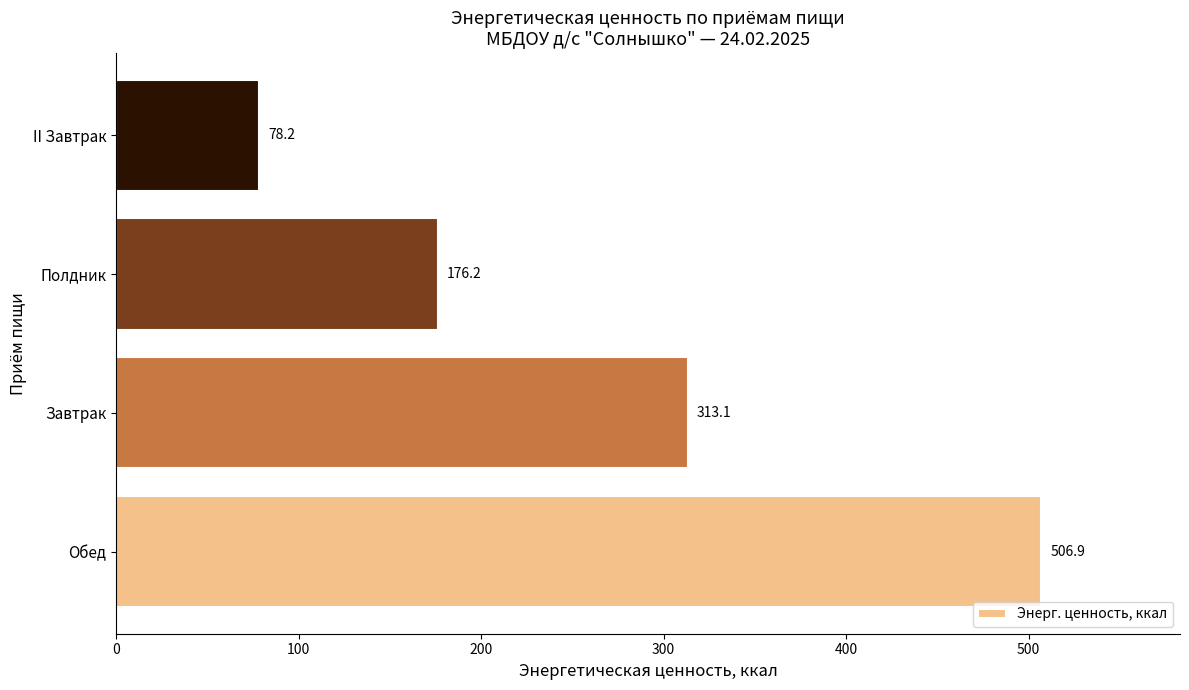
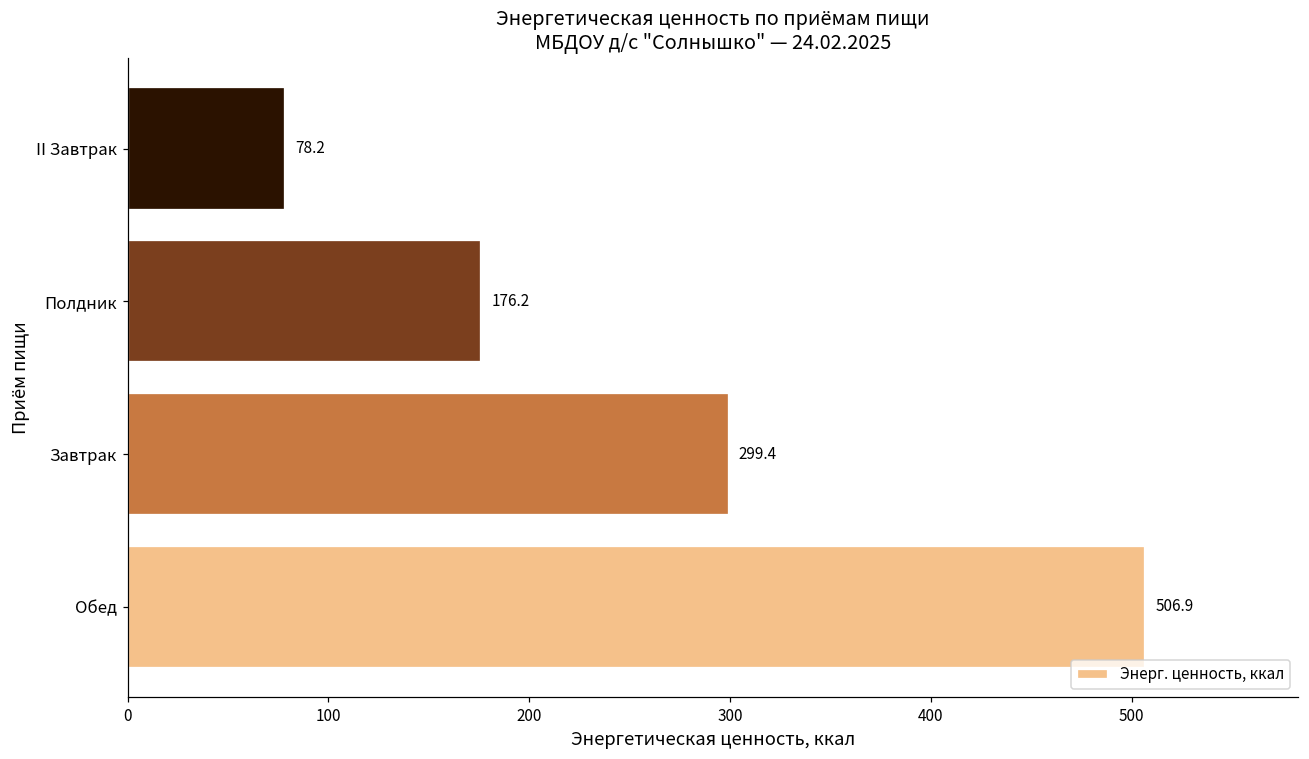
  {
    "II Завтрак": 78.2,
    "Полдник": 176.2,
-   "Завтрак": 313.1,
+   "Завтрак": 299.4,
    "Обед": 506.9
  }
